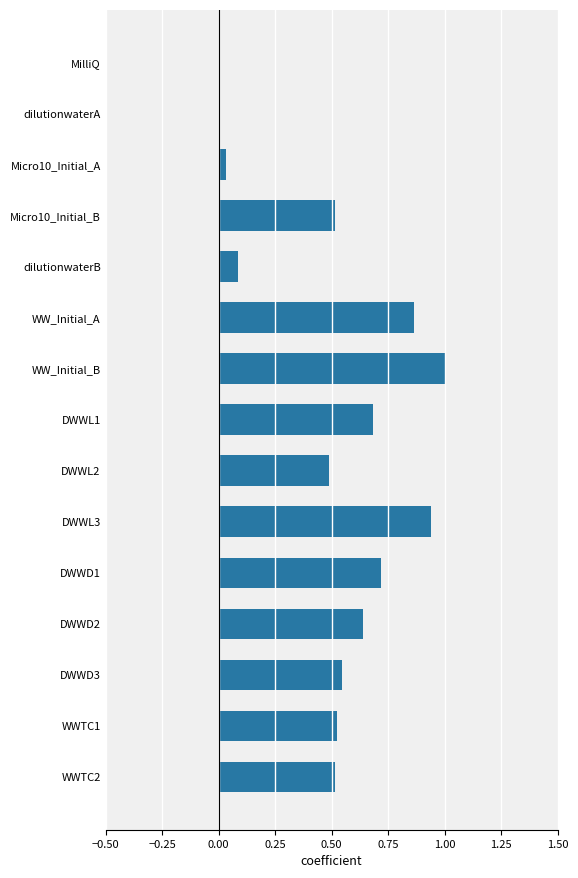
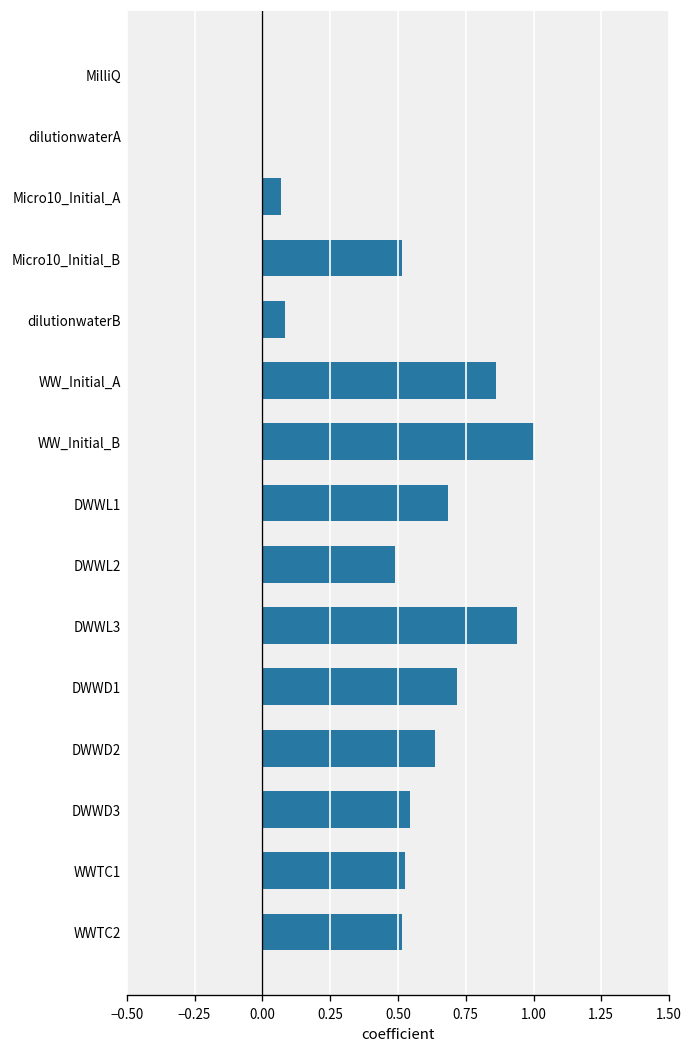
  {
    "MilliQ": 0.00,
-   "Micro10_Initial_A": 0.03,
+   "Micro10_Initial_A": 0.07,
    "Micro10_Initial_B": 0.52,
    "dilutionwaterB": 0.09,
    "WW_Initial_A": 0.86,
    "WW_Initial_B": 1.00,
    "DWWL1": 0.68,
    "DWWL2": 0.49,
    "DWWL3": 0.94,
    "DWWD1": 0.72,
    "DWWD2": 0.64,
    "DWWD3": 0.54,
    "WWTC1": 0.53,
    "WWTC2": 0.52
  }
